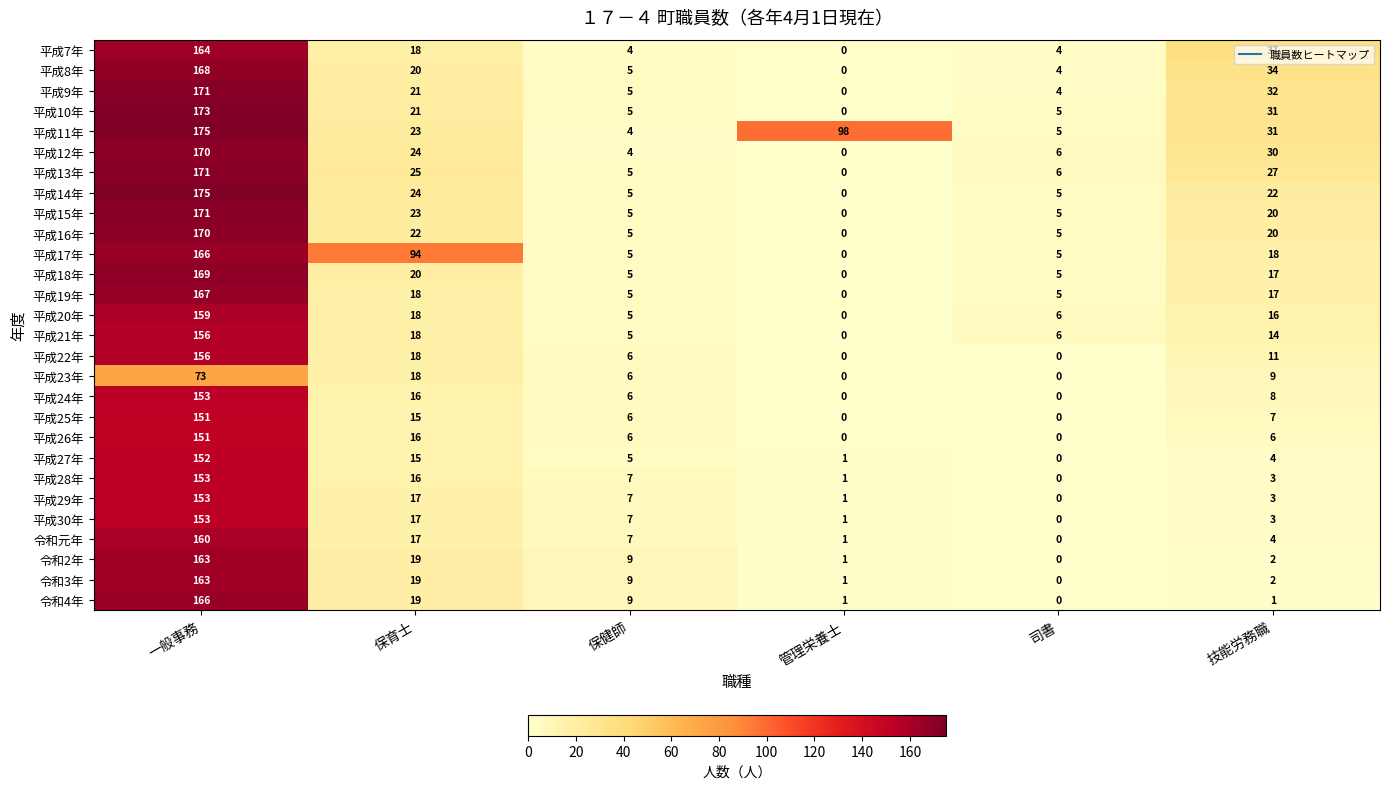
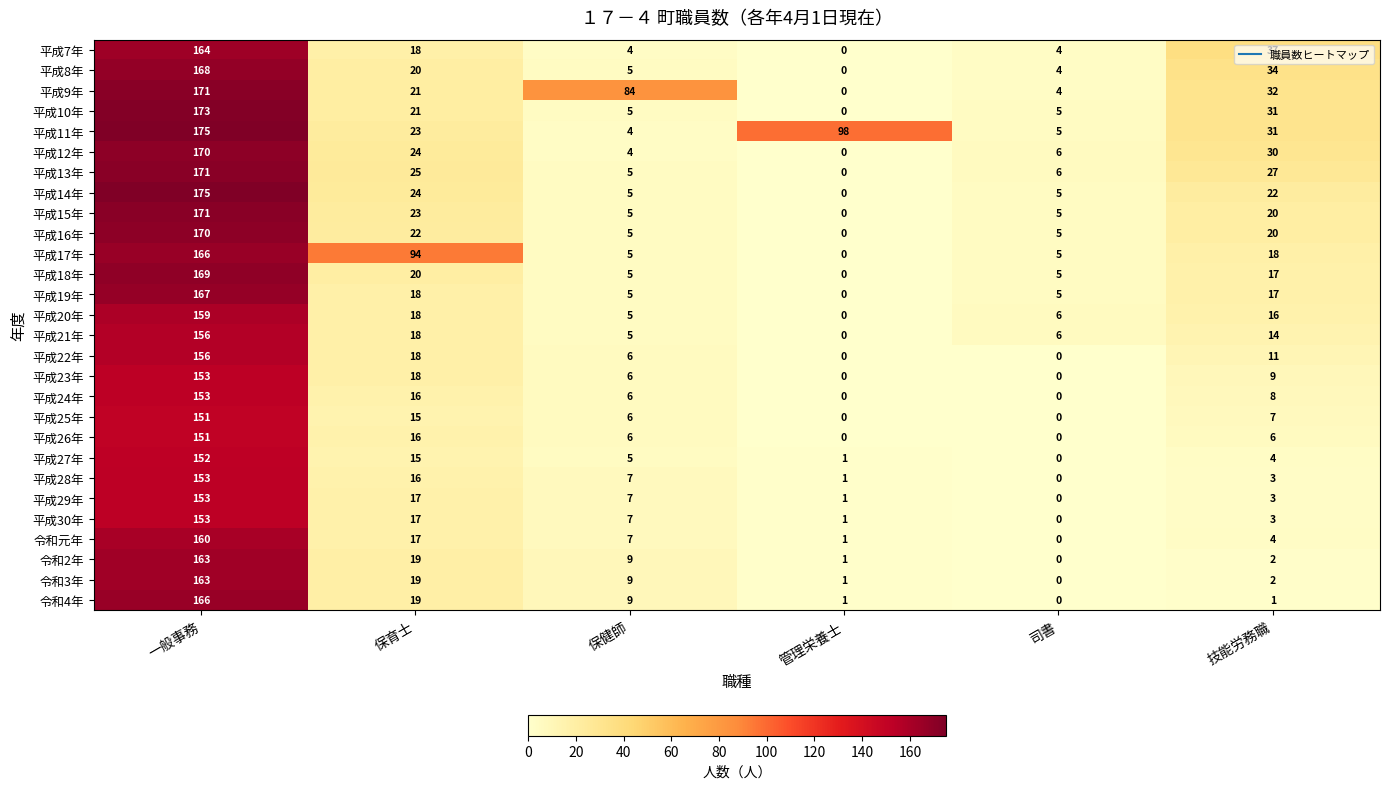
  {
    "平成7年": {
      "一般事務": 164,
      "保育士": 18,
      "保健師": 4,
      "管理栄養士": 0,
      "司書": 4
    },
    "平成8年": {
      "一般事務": 168,
      "保育士": 20,
      "保健師": 5,
      "管理栄養士": 0,
      "司書": 4,
      "技能労務職": 34
    },
    "平成9年": {
      "一般事務": 171,
      "保育士": 21,
-     "保健師": 5,
+     "保健師": 84,
      "管理栄養士": 0,
      "司書": 4,
      "技能労務職": 32
    },
    "平成10年": {
      "一般事務": 173,
      "保育士": 21,
      "保健師": 5,
      "管理栄養士": 0,
      "司書": 5,
      "技能労務職": 31
    },
    "平成11年": {
      "一般事務": 175,
      "保育士": 23,
      "保健師": 4,
      "管理栄養士": 98,
      "司書": 5,
      "技能労務職": 31
    },
    "平成12年": {
      "一般事務": 170,
      "保育士": 24,
      "保健師": 4,
      "管理栄養士": 0,
      "司書": 6,
      "技能労務職": 30
    },
    "平成13年": {
      "一般事務": 171,
      "保育士": 25,
      "保健師": 5,
      "管理栄養士": 0,
      "司書": 6,
      "技能労務職": 27
    },
    "平成14年": {
      "一般事務": 175,
      "保育士": 24,
      "保健師": 5,
      "管理栄養士": 0,
      "司書": 5,
      "技能労務職": 22
    },
    "平成15年": {
      "一般事務": 171,
      "保育士": 23,
      "保健師": 5,
      "管理栄養士": 0,
      "司書": 5,
      "技能労務職": 20
    },
    "平成16年": {
      "一般事務": 170,
      "保育士": 22,
      "保健師": 5,
      "管理栄養士": 0,
      "司書": 5,
      "技能労務職": 20
    },
    "平成17年": {
      "一般事務": 166,
      "保育士": 94,
      "保健師": 5,
      "管理栄養士": 0,
      "司書": 5,
      "技能労務職": 18
    },
    "平成18年": {
      "一般事務": 169,
      "保育士": 20,
      "保健師": 5,
      "管理栄養士": 0,
      "司書": 5,
      "技能労務職": 17
    },
    "平成19年": {
      "一般事務": 167,
      "保育士": 18,
      "保健師": 5,
      "管理栄養士": 0,
      "司書": 5,
      "技能労務職": 17
    },
    "平成20年": {
      "一般事務": 159,
      "保育士": 18,
      "保健師": 5,
      "管理栄養士": 0,
      "司書": 6,
      "技能労務職": 16
    },
    "平成21年": {
      "一般事務": 156,
      "保育士": 18,
      "保健師": 5,
      "管理栄養士": 0,
      "司書": 6,
      "技能労務職": 14
    },
    "平成22年": {
      "一般事務": 156,
      "保育士": 18,
      "保健師": 6,
      "管理栄養士": 0,
      "司書": 0,
      "技能労務職": 11
    },
    "平成23年": {
-     "一般事務": 73,
+     "一般事務": 153,
      "保育士": 18,
      "保健師": 6,
      "管理栄養士": 0,
      "司書": 0,
      "技能労務職": 9
    },
    "平成24年": {
      "一般事務": 153,
      "保育士": 16,
      "保健師": 6,
      "管理栄養士": 0,
      "司書": 0,
      "技能労務職": 8
    },
    "平成25年": {
      "一般事務": 151,
      "保育士": 15,
      "保健師": 6,
      "管理栄養士": 0,
      "司書": 0,
      "技能労務職": 7
    },
    "平成26年": {
      "一般事務": 151,
      "保育士": 16,
      "保健師": 6,
      "管理栄養士": 0,
      "司書": 0,
      "技能労務職": 6
    },
    "平成27年": {
      "一般事務": 152,
      "保育士": 15,
      "保健師": 5,
      "管理栄養士": 1,
      "司書": 0,
      "技能労務職": 4
    },
    "平成28年": {
      "一般事務": 153,
      "保育士": 16,
      "保健師": 7,
      "管理栄養士": 1,
      "司書": 0,
      "技能労務職": 3
    },
    "平成29年": {
      "一般事務": 153,
      "保育士": 17,
      "保健師": 7,
      "管理栄養士": 1,
      "司書": 0,
      "技能労務職": 3
    },
    "平成30年": {
      "一般事務": 153,
      "保育士": 17,
      "保健師": 7,
      "管理栄養士": 1,
      "司書": 0,
      "技能労務職": 3
    },
    "令和元年": {
      "一般事務": 160,
      "保育士": 17,
      "保健師": 7,
      "管理栄養士": 1,
      "司書": 0,
      "技能労務職": 4
    },
    "令和2年": {
      "一般事務": 163,
      "保育士": 19,
      "保健師": 9,
      "管理栄養士": 1,
      "司書": 0,
      "技能労務職": 2
    },
    "令和3年": {
      "一般事務": 163,
      "保育士": 19,
      "保健師": 9,
      "管理栄養士": 1,
      "司書": 0,
      "技能労務職": 2
    },
    "令和4年": {
      "一般事務": 166,
      "保育士": 19,
      "保健師": 9,
      "管理栄養士": 1,
      "司書": 0,
      "技能労務職": 1
    }
  }
